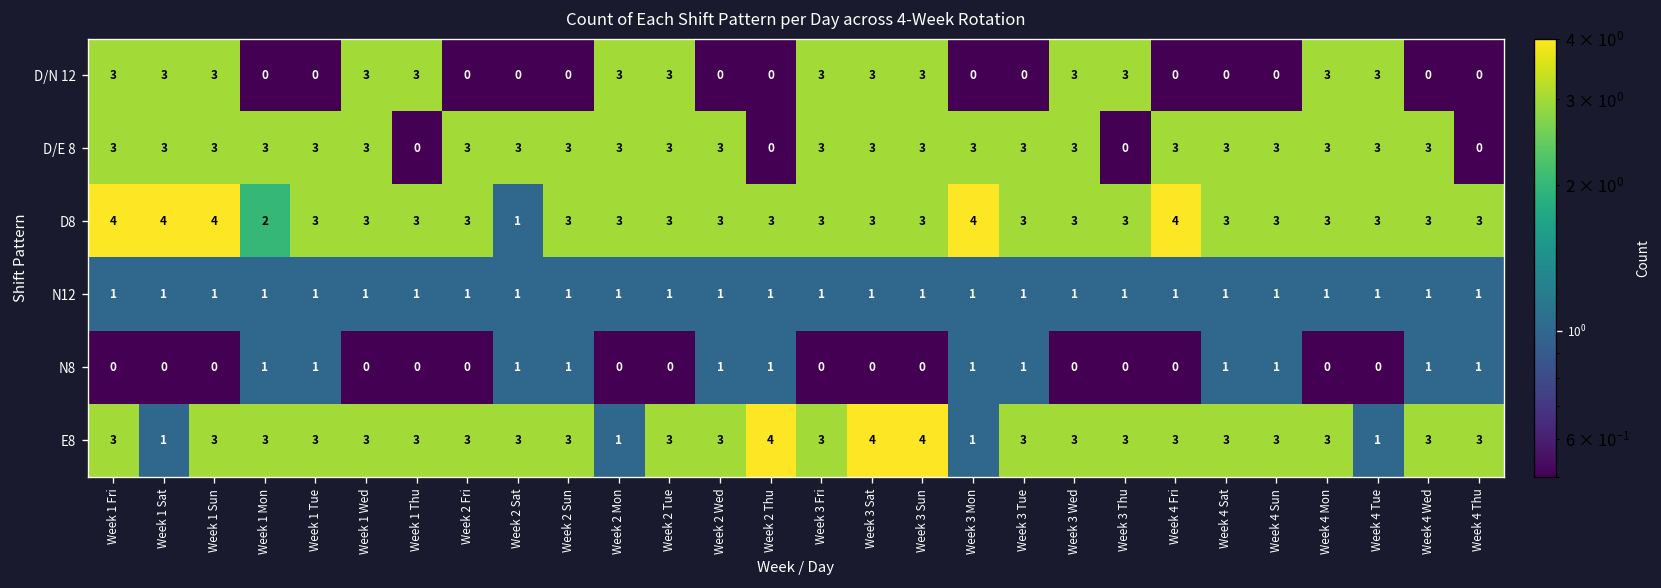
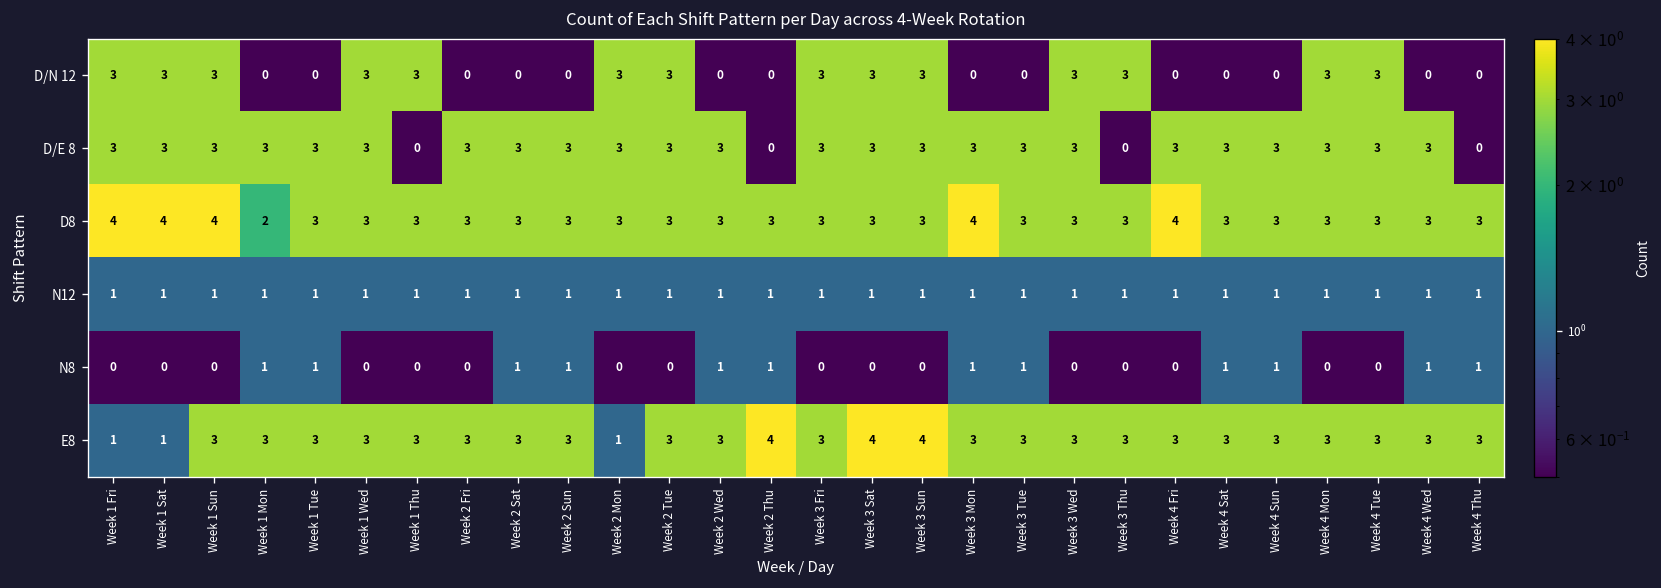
  {
    "D/N 12": {
      "Week 1 Fri": 3,
      "Week 1 Sat": 3,
      "Week 1 Sun": 3,
      "Week 1 Mon": 0,
      "Week 1 Tue": 0,
      "Week 1 Wed": 3,
      "Week 1 Thu": 3,
      "Week 2 Fri": 0,
      "Week 2 Sat": 0,
      "Week 2 Sun": 0,
      "Week 2 Mon": 3,
      "Week 2 Tue": 3,
      "Week 2 Wed": 0,
      "Week 2 Thu": 0,
      "Week 3 Fri": 3,
      "Week 3 Sat": 3,
      "Week 3 Sun": 3,
      "Week 3 Mon": 0,
      "Week 3 Tue": 0,
      "Week 3 Wed": 3,
      "Week 3 Thu": 3,
      "Week 4 Fri": 0,
      "Week 4 Sat": 0,
      "Week 4 Sun": 0,
      "Week 4 Mon": 3,
      "Week 4 Tue": 3,
      "Week 4 Wed": 0,
      "Week 4 Thu": 0
    },
    "D/E 8": {
      "Week 1 Fri": 3,
      "Week 1 Sat": 3,
      "Week 1 Sun": 3,
      "Week 1 Mon": 3,
      "Week 1 Tue": 3,
      "Week 1 Wed": 3,
      "Week 1 Thu": 0,
      "Week 2 Fri": 3,
      "Week 2 Sat": 3,
      "Week 2 Sun": 3,
      "Week 2 Mon": 3,
      "Week 2 Tue": 3,
      "Week 2 Wed": 3,
      "Week 2 Thu": 0,
      "Week 3 Fri": 3,
      "Week 3 Sat": 3,
      "Week 3 Sun": 3,
      "Week 3 Mon": 3,
      "Week 3 Tue": 3,
      "Week 3 Wed": 3,
      "Week 3 Thu": 0,
      "Week 4 Fri": 3,
      "Week 4 Sat": 3,
      "Week 4 Sun": 3,
      "Week 4 Mon": 3,
      "Week 4 Tue": 3,
      "Week 4 Wed": 3,
      "Week 4 Thu": 0
    },
    "D8": {
      "Week 1 Fri": 4,
      "Week 1 Sat": 4,
      "Week 1 Sun": 4,
      "Week 1 Mon": 2,
      "Week 1 Tue": 3,
      "Week 1 Wed": 3,
      "Week 1 Thu": 3,
      "Week 2 Fri": 3,
-     "Week 2 Sat": 1,
+     "Week 2 Sat": 3,
      "Week 2 Sun": 3,
      "Week 2 Mon": 3,
      "Week 2 Tue": 3,
      "Week 2 Wed": 3,
      "Week 2 Thu": 3,
      "Week 3 Fri": 3,
      "Week 3 Sat": 3,
      "Week 3 Sun": 3,
      "Week 3 Mon": 4,
      "Week 3 Tue": 3,
      "Week 3 Wed": 3,
      "Week 3 Thu": 3,
      "Week 4 Fri": 4,
      "Week 4 Sat": 3,
      "Week 4 Sun": 3,
      "Week 4 Mon": 3,
      "Week 4 Tue": 3,
      "Week 4 Wed": 3,
      "Week 4 Thu": 3
    },
    "N12": {
      "Week 1 Fri": 1,
      "Week 1 Sat": 1,
      "Week 1 Sun": 1,
      "Week 1 Mon": 1,
      "Week 1 Tue": 1,
      "Week 1 Wed": 1,
      "Week 1 Thu": 1,
      "Week 2 Fri": 1,
      "Week 2 Sat": 1,
      "Week 2 Sun": 1,
      "Week 2 Mon": 1,
      "Week 2 Tue": 1,
      "Week 2 Wed": 1,
      "Week 2 Thu": 1,
      "Week 3 Fri": 1,
      "Week 3 Sat": 1,
      "Week 3 Sun": 1,
      "Week 3 Mon": 1,
      "Week 3 Tue": 1,
      "Week 3 Wed": 1,
      "Week 3 Thu": 1,
      "Week 4 Fri": 1,
      "Week 4 Sat": 1,
      "Week 4 Sun": 1,
      "Week 4 Mon": 1,
      "Week 4 Tue": 1,
      "Week 4 Wed": 1,
      "Week 4 Thu": 1
    },
    "N8": {
      "Week 1 Fri": 0,
      "Week 1 Sat": 0,
      "Week 1 Sun": 0,
      "Week 1 Mon": 1,
      "Week 1 Tue": 1,
      "Week 1 Wed": 0,
      "Week 1 Thu": 0,
      "Week 2 Fri": 0,
      "Week 2 Sat": 1,
      "Week 2 Sun": 1,
      "Week 2 Mon": 0,
      "Week 2 Tue": 0,
      "Week 2 Wed": 1,
      "Week 2 Thu": 1,
      "Week 3 Fri": 0,
      "Week 3 Sat": 0,
      "Week 3 Sun": 0,
      "Week 3 Mon": 1,
      "Week 3 Tue": 1,
      "Week 3 Wed": 0,
      "Week 3 Thu": 0,
      "Week 4 Fri": 0,
      "Week 4 Sat": 1,
      "Week 4 Sun": 1,
      "Week 4 Mon": 0,
      "Week 4 Tue": 0,
      "Week 4 Wed": 1,
      "Week 4 Thu": 1
    },
    "E8": {
-     "Week 1 Fri": 3,
+     "Week 1 Fri": 1,
      "Week 1 Sat": 1,
      "Week 1 Sun": 3,
      "Week 1 Mon": 3,
      "Week 1 Tue": 3,
      "Week 1 Wed": 3,
      "Week 1 Thu": 3,
      "Week 2 Fri": 3,
      "Week 2 Sat": 3,
      "Week 2 Sun": 3,
      "Week 2 Mon": 1,
      "Week 2 Tue": 3,
      "Week 2 Wed": 3,
      "Week 2 Thu": 4,
      "Week 3 Fri": 3,
      "Week 3 Sat": 4,
      "Week 3 Sun": 4,
-     "Week 3 Mon": 1,
+     "Week 3 Mon": 3,
      "Week 3 Tue": 3,
      "Week 3 Wed": 3,
      "Week 3 Thu": 3,
      "Week 4 Fri": 3,
      "Week 4 Sat": 3,
      "Week 4 Sun": 3,
      "Week 4 Mon": 3,
-     "Week 4 Tue": 1,
+     "Week 4 Tue": 3,
      "Week 4 Wed": 3,
      "Week 4 Thu": 3
    }
  }
